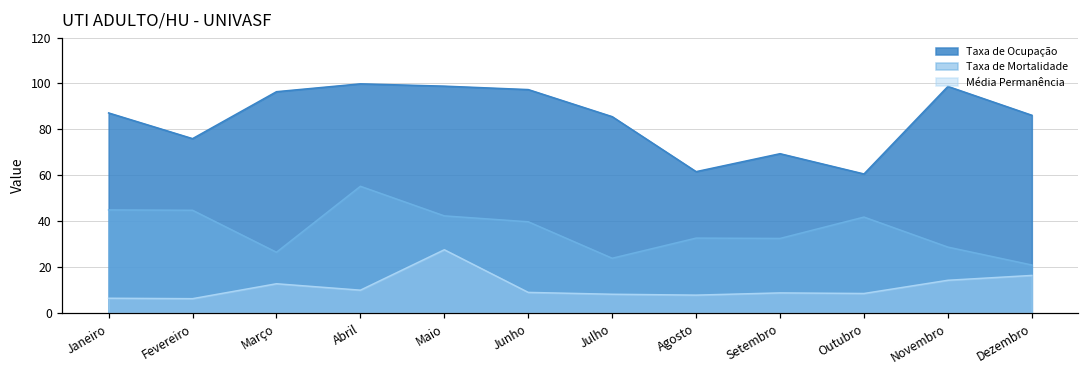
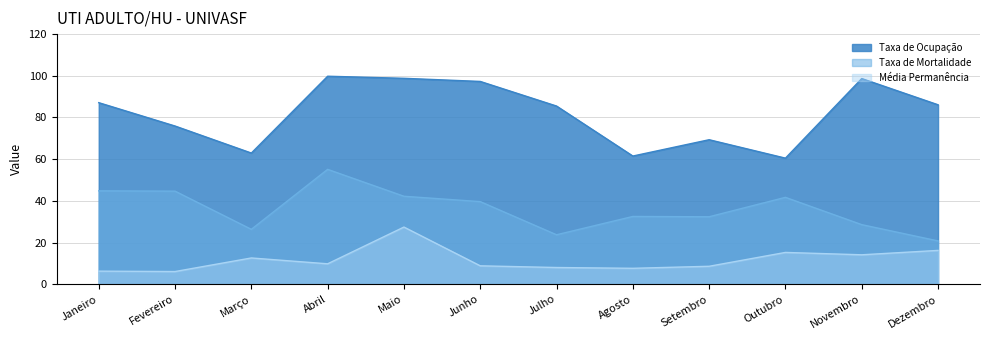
  {
    "Taxa de Ocupação": {
      "Janeiro": 87,
      "Fevereiro": 76,
-     "Março": 96,
+     "Março": 63,
      "Abril": 100,
      "Maio": 99,
      "Junho": 97,
      "Julho": 85,
      "Agosto": 61,
      "Setembro": 69,
      "Outubro": 60,
      "Novembro": 99,
      "Dezembro": 86
    },
    "Taxa de Mortalidade": {
      "Janeiro": 45,
      "Fevereiro": 45,
      "Março": 26,
      "Abril": 55,
      "Maio": 42,
      "Junho": 40,
      "Julho": 24,
      "Agosto": 33,
      "Setembro": 32,
      "Outubro": 42,
      "Novembro": 29,
      "Dezembro": 21
    },
    "Média Permanência": {
      "Janeiro": 6,
      "Fevereiro": 6,
      "Março": 13,
      "Abril": 10,
      "Maio": 27,
      "Junho": 9,
      "Julho": 8,
      "Agosto": 8,
      "Setembro": 9,
-     "Outubro": 8,
+     "Outubro": 15,
      "Novembro": 14,
      "Dezembro": 16
    }
  }
